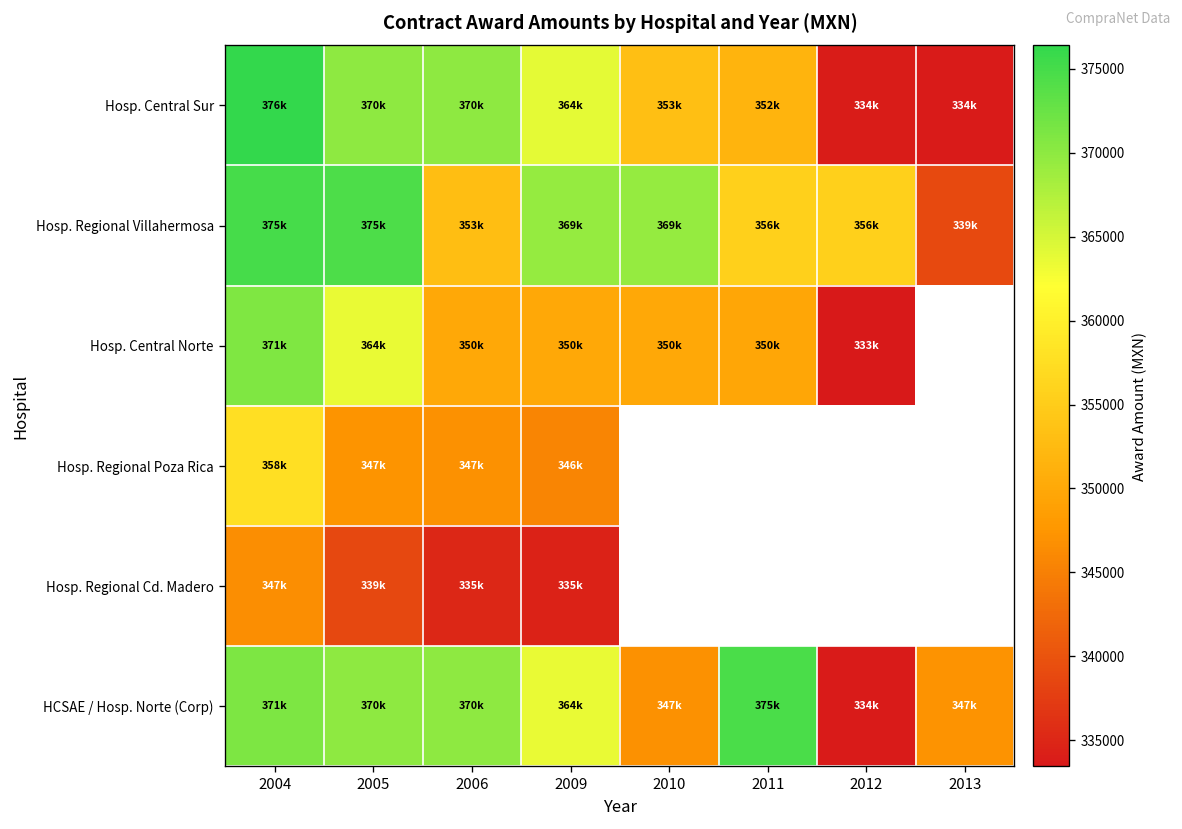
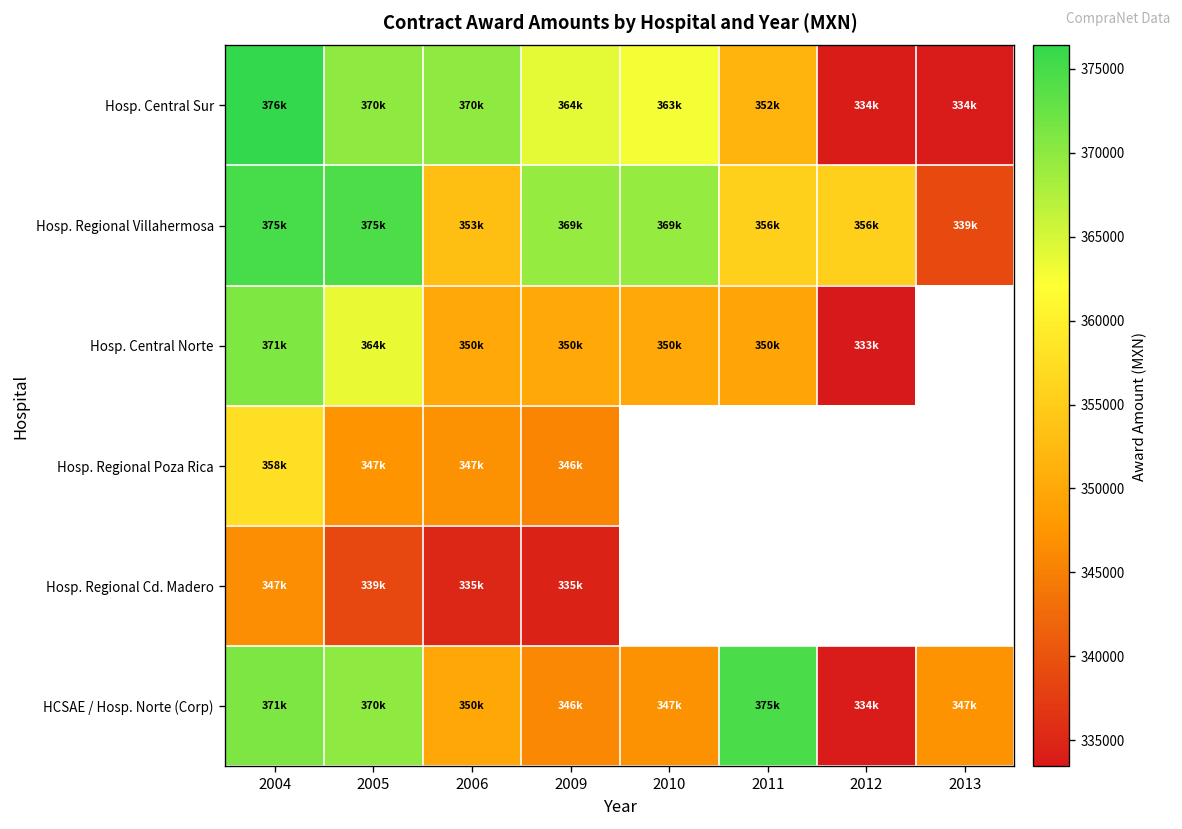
  {
    "Hosp. Central Sur": {
      "2004": "376k",
      "2005": "370k",
      "2006": "370k",
      "2009": "364k",
-     "2010": "353k",
+     "2010": "363k",
      "2011": "352k",
      "2012": "334k",
      "2013": "334k"
    },
    "Hosp. Regional Villahermosa": {
      "2004": "375k",
      "2005": "375k",
      "2006": "353k",
      "2009": "369k",
      "2010": "369k",
      "2011": "356k",
      "2012": "356k",
      "2013": "339k"
    },
    "Hosp. Central Norte": {
      "2004": "371k",
      "2005": "364k",
      "2006": "350k",
      "2009": "350k",
      "2010": "350k",
      "2011": "350k",
      "2012": "333k"
    },
    "Hosp. Regional Poza Rica": {
      "2004": "358k",
      "2005": "347k",
      "2006": "347k",
      "2009": "346k"
    },
    "Hosp. Regional Cd. Madero": {
      "2004": "347k",
      "2005": "339k",
      "2006": "335k",
      "2009": "335k"
    },
    "HCSAE / Hosp. Norte (Corp)": {
      "2004": "371k",
      "2005": "370k",
-     "2006": "370k",
-     "2009": "364k",
+     "2006": "350k",
+     "2009": "346k",
      "2010": "347k",
      "2011": "375k",
      "2012": "334k",
      "2013": "347k"
    }
  }
